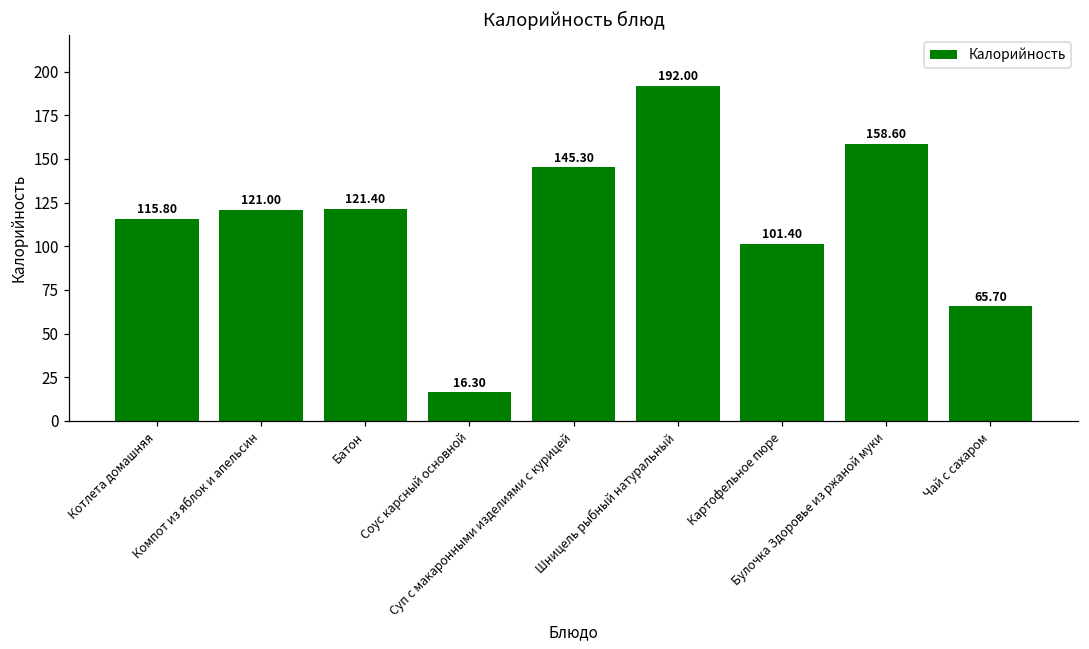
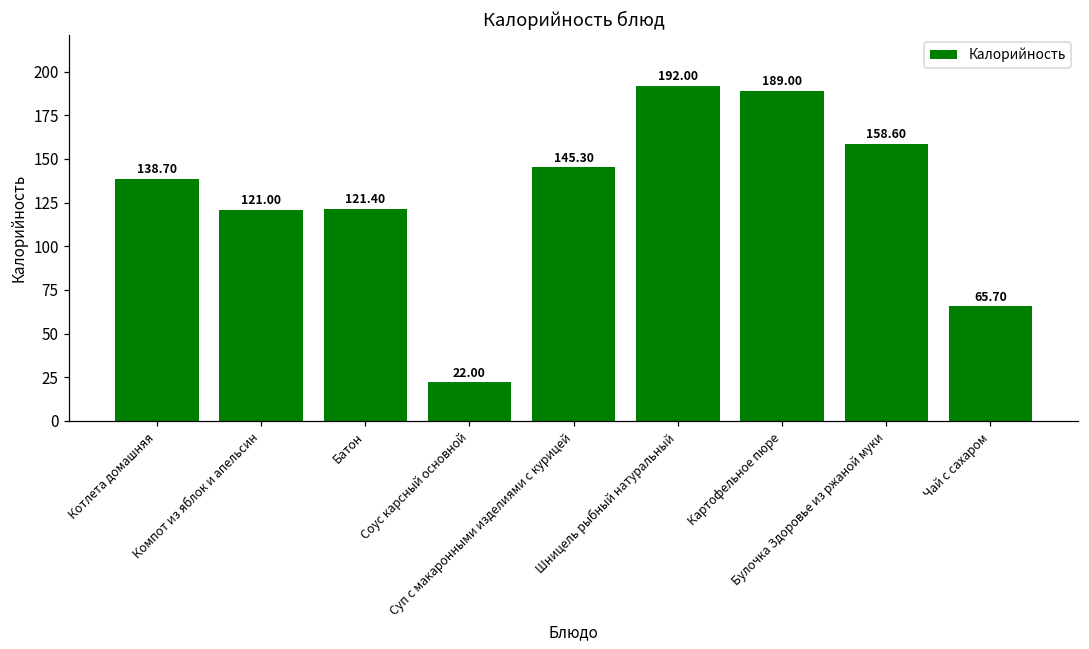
  {
-   "Котлета домашняя": 115.80,
+   "Котлета домашняя": 138.70,
    "Компот из яблок и апельсин": 121.00,
    "Батон": 121.40,
-   "Соус карсный основной": 16.30,
+   "Соус карсный основной": 22.00,
    "Суп с макаронными изделиями с курицей": 145.30,
    "Шницель рыбный натуральный": 192.00,
-   "Картофельное пюре": 101.40,
+   "Картофельное пюре": 189.00,
    "Булочка Здоровье из ржаной муки": 158.60,
    "Чай с сахаром": 65.70
  }
